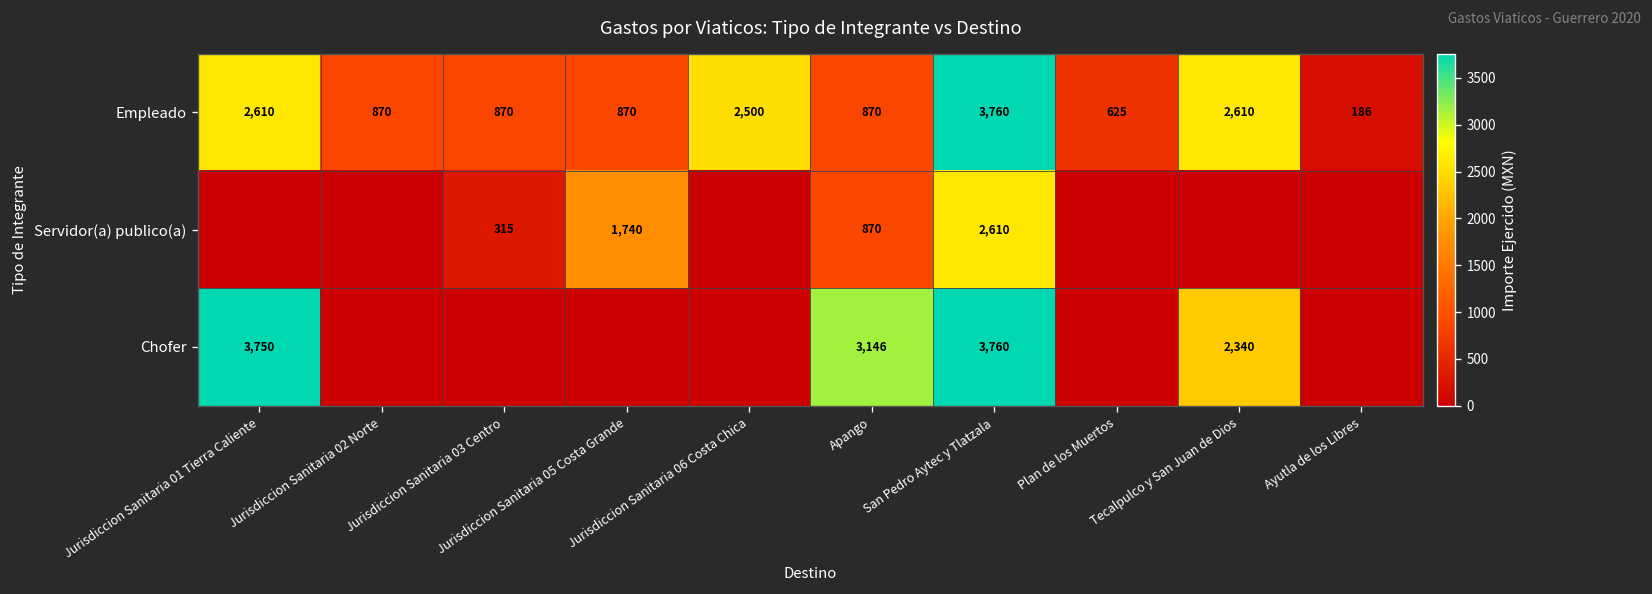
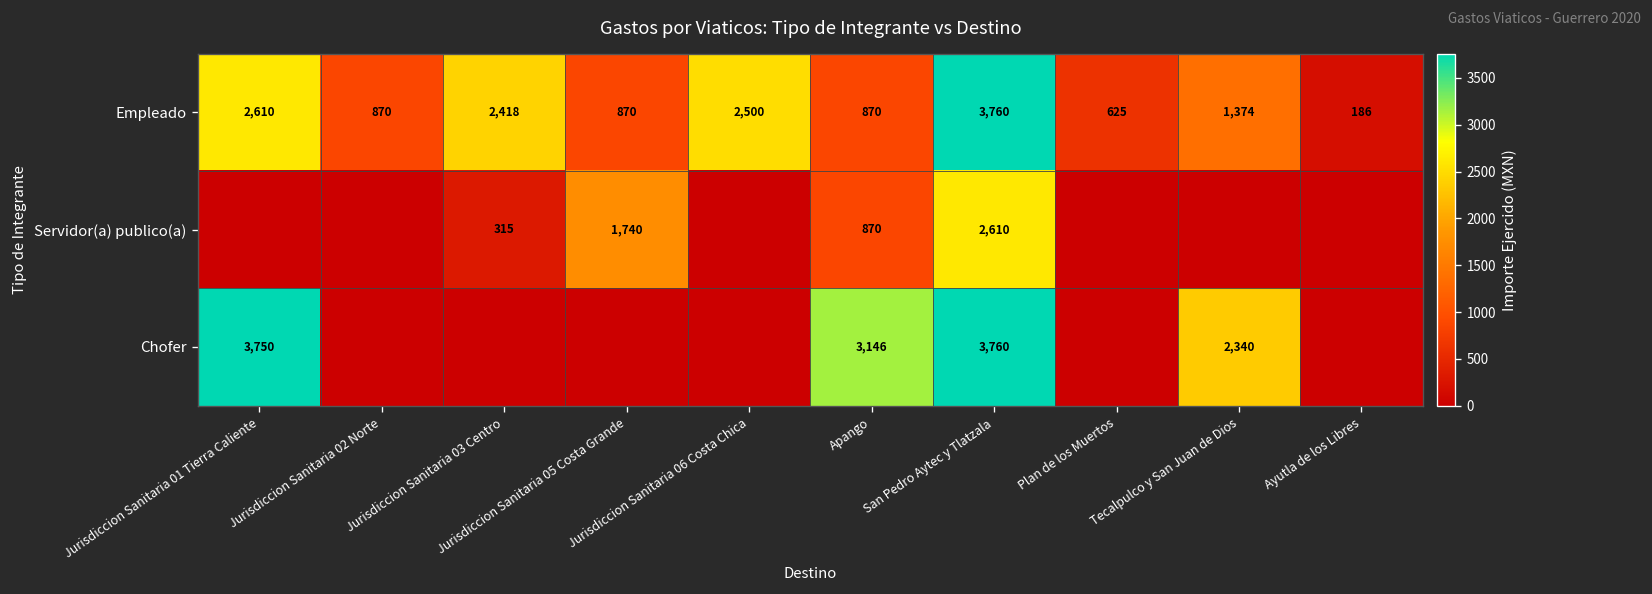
  {
    "Empleado": {
      "Jurisdiccion Sanitaria 01 Tierra Caliente": "2,610",
      "Jurisdiccion Sanitaria 02 Norte": "870",
-     "Jurisdiccion Sanitaria 03 Centro": "870",
+     "Jurisdiccion Sanitaria 03 Centro": "2,418",
      "Jurisdiccion Sanitaria 05 Costa Grande": "870",
      "Jurisdiccion Sanitaria 06 Costa Chica": "2,500",
      "Apango": "870",
      "San Pedro Aytec y Tlatzala": "3,760",
      "Plan de los Muertos": "625",
-     "Tecalpulco y San Juan de Dios": "2,610",
+     "Tecalpulco y San Juan de Dios": "1,374",
      "Ayutla de los Libres": "186"
    },
    "Servidor(a) publico(a)": {
      "Jurisdiccion Sanitaria 03 Centro": "315",
      "Jurisdiccion Sanitaria 05 Costa Grande": "1,740",
      "Apango": "870",
      "San Pedro Aytec y Tlatzala": "2,610"
    },
    "Chofer": {
      "Jurisdiccion Sanitaria 01 Tierra Caliente": "3,750",
      "Apango": "3,146",
      "San Pedro Aytec y Tlatzala": "3,760",
      "Tecalpulco y San Juan de Dios": "2,340"
    }
  }
